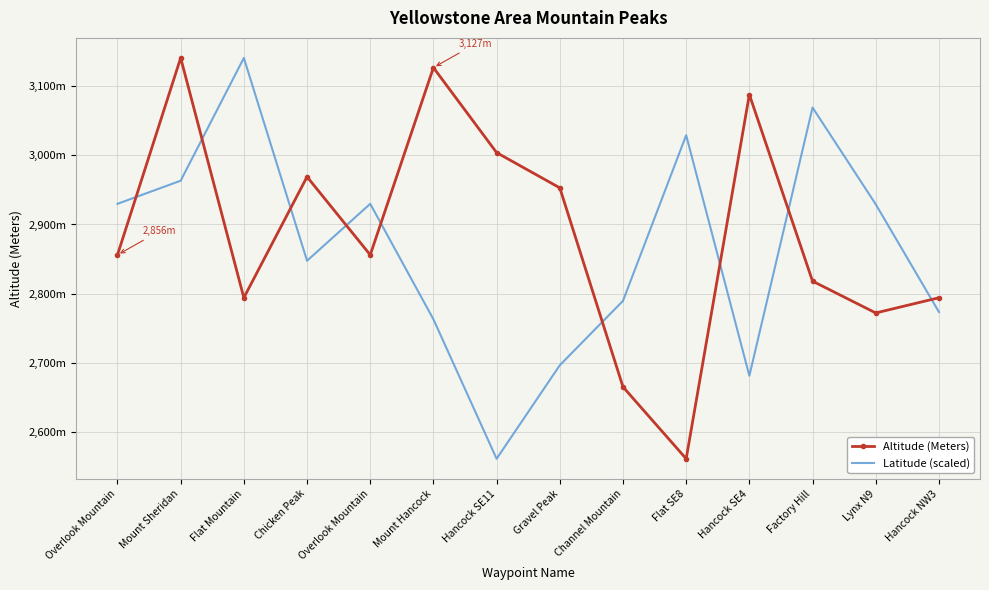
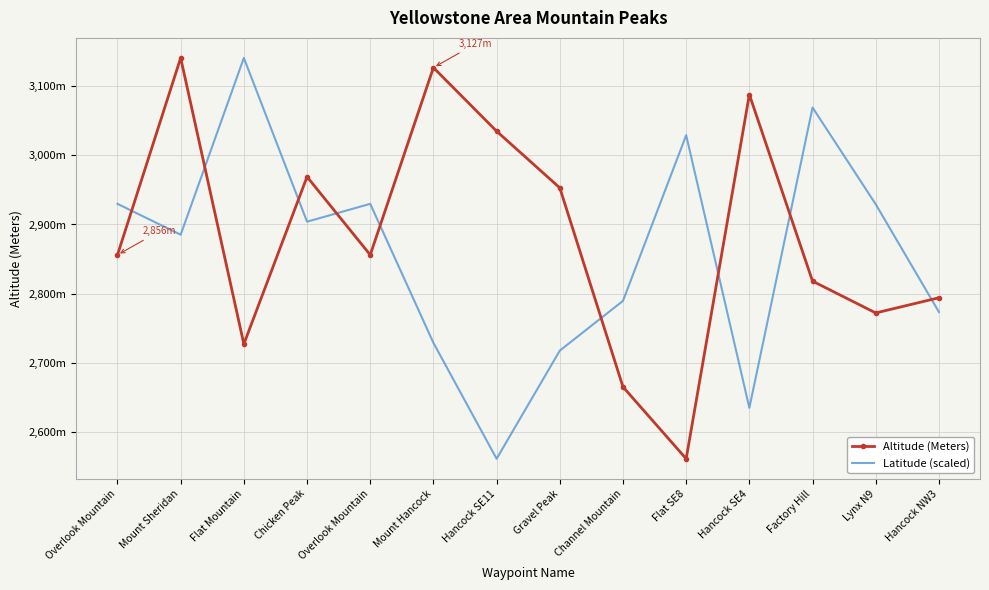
  {
    "Altitude (Meters)": {
      "Mount Sheridan": "3,140m",
-     "Flat Mountain": "2,790m",
+     "Flat Mountain": "2,730m",
      "Chicken Peak": "2,970m",
-     "Hancock SE11": "3,000m",
+     "Hancock SE11": "3,040m",
      "Gravel Peak": "2,950m",
      "Channel Mountain": "2,670m",
      "Flat SE8": "2,560m",
      "Hancock SE4": "3,090m",
      "Factory Hill": "2,820m",
      "Lynx N9": "2,770m",
      "Hancock NW3": "2,790m"
    },
    "Latitude (scaled)": {
-     "Mount Sheridan": "2,960m",
+     "Mount Sheridan": "2,890m",
      "Flat Mountain": "3,140m",
-     "Chicken Peak": "2,850m",
-     "Mount Hancock": "2,760m",
+     "Chicken Peak": "2,900m",
+     "Mount Hancock": "2,730m",
      "Hancock SE11": "2,560m",
-     "Gravel Peak": "2,700m",
+     "Gravel Peak": "2,720m",
      "Channel Mountain": "2,790m",
      "Flat SE8": "3,030m",
-     "Hancock SE4": "2,680m",
+     "Hancock SE4": "2,630m",
      "Factory Hill": "3,070m",
      "Lynx N9": "2,930m",
      "Hancock NW3": "2,770m"
    }
  }
